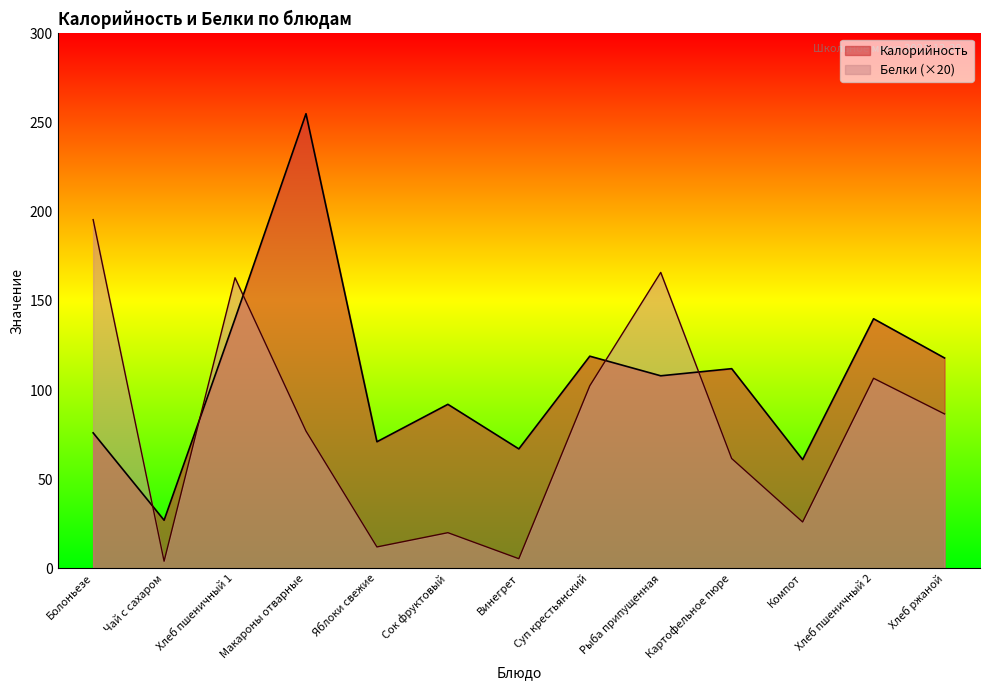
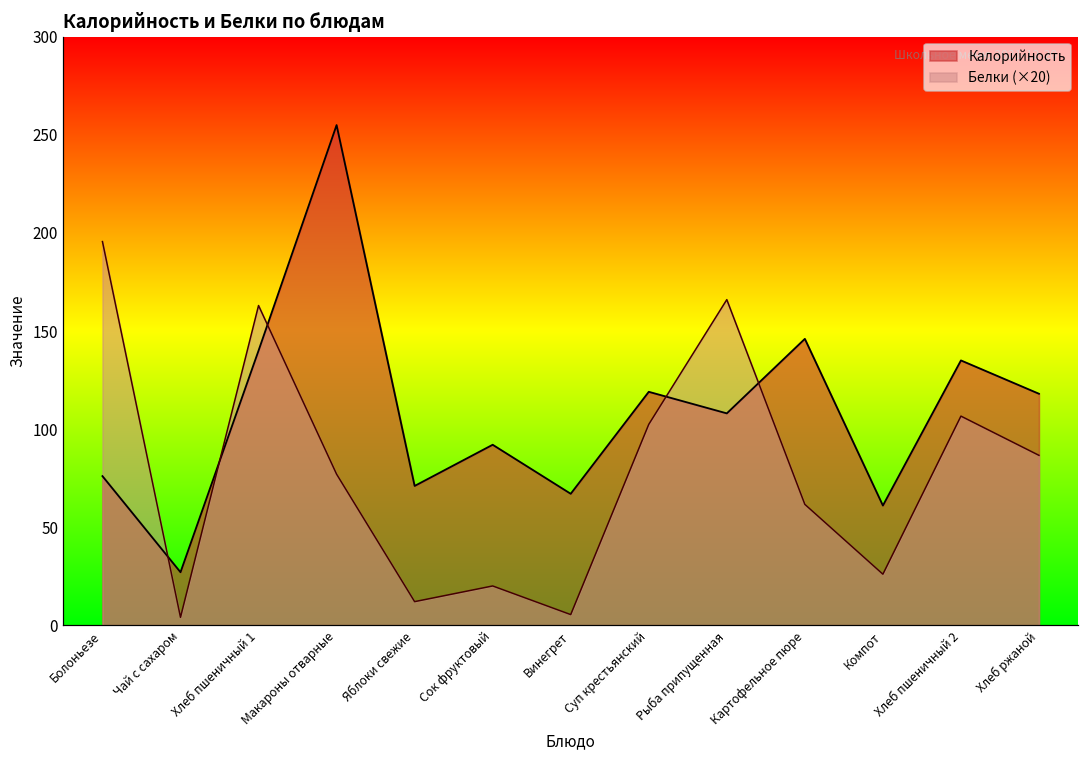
  {
    "Калорийность": {
      "Болоньезе": 76,
      "Чай с сахаром": 27,
      "Хлеб пшеничный 1": 140,
      "Макароны отварные": 255,
      "Яблоки свежие": 71,
      "Сок фруктовый": 92,
      "Винегрет": 67,
      "Суп крестьянский": 119,
      "Рыба припущенная": 108,
-     "Картофельное пюре": 112,
+     "Картофельное пюре": 146,
      "Компот": 61,
-     "Хлеб пшеничный 2": 140,
+     "Хлеб пшеничный 2": 135,
      "Хлеб ржаной": 118
    },
    "Белки (×20)": {
      "Болоньезе": 196,
      "Чай с сахаром": 4,
      "Хлеб пшеничный 1": 163,
      "Макароны отварные": 77,
      "Яблоки свежие": 12,
      "Сок фруктовый": 20,
      "Винегрет": 5,
      "Суп крестьянский": 102,
      "Рыба припущенная": 166,
      "Картофельное пюре": 62,
      "Компот": 26,
      "Хлеб пшеничный 2": 107,
      "Хлеб ржаной": 87
    }
  }
